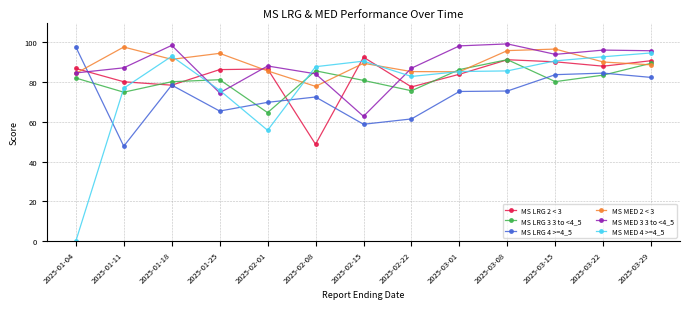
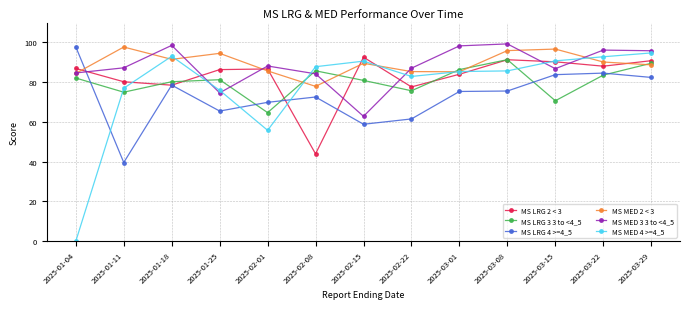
  {
    "MS LRG 2 < 3": {
      "2025-01-04": 87,
      "2025-01-11": 80,
      "2025-01-25": 86,
-     "2025-02-08": 49,
+     "2025-02-08": 44,
      "2025-02-15": 93,
      "2025-02-22": 78,
      "2025-03-22": 88
    },
    "MS LRG 3 3 to <4_5": {
      "2025-01-04": 82,
      "2025-01-11": 75,
      "2025-01-18": 80,
      "2025-01-25": 81,
      "2025-02-01": 65,
      "2025-02-08": 86,
      "2025-02-15": 81,
      "2025-02-22": 76,
-     "2025-03-15": 80
+     "2025-03-15": 71
    },
    "MS LRG 4 >=4_5": {
      "2025-01-04": 98,
-     "2025-01-11": 48,
+     "2025-01-11": 40,
      "2025-01-25": 65,
      "2025-02-01": 70,
      "2025-02-08": 73,
      "2025-02-15": 59,
      "2025-02-22": 62,
      "2025-03-01": 75,
      "2025-03-08": 76,
      "2025-03-15": 84,
      "2025-03-29": 82
    },
    "MS MED 2 < 3": {
      "2025-01-11": 98,
      "2025-01-18": 91,
      "2025-01-25": 95,
      "2025-02-08": 78,
      "2025-02-22": 85,
      "2025-03-08": 96,
      "2025-03-15": 97,
      "2025-03-22": 90
    },
    "MS MED 3 3 to <4_5": {
      "2025-01-11": 87,
      "2025-01-18": 99,
      "2025-01-25": 75,
      "2025-02-01": 88,
      "2025-02-08": 84,
      "2025-02-15": 63,
      "2025-02-22": 87,
      "2025-03-01": 98,
      "2025-03-08": 99,
-     "2025-03-15": 94,
+     "2025-03-15": 87,
      "2025-03-22": 96
    },
    "MS MED 4 >=4_5": {
      "2025-01-04": 0,
      "2025-01-11": 77,
      "2025-01-18": 93,
      "2025-01-25": 76,
      "2025-02-01": 56,
      "2025-02-08": 88,
      "2025-02-22": 83,
      "2025-03-08": 86,
      "2025-03-22": 93
    }
  }
